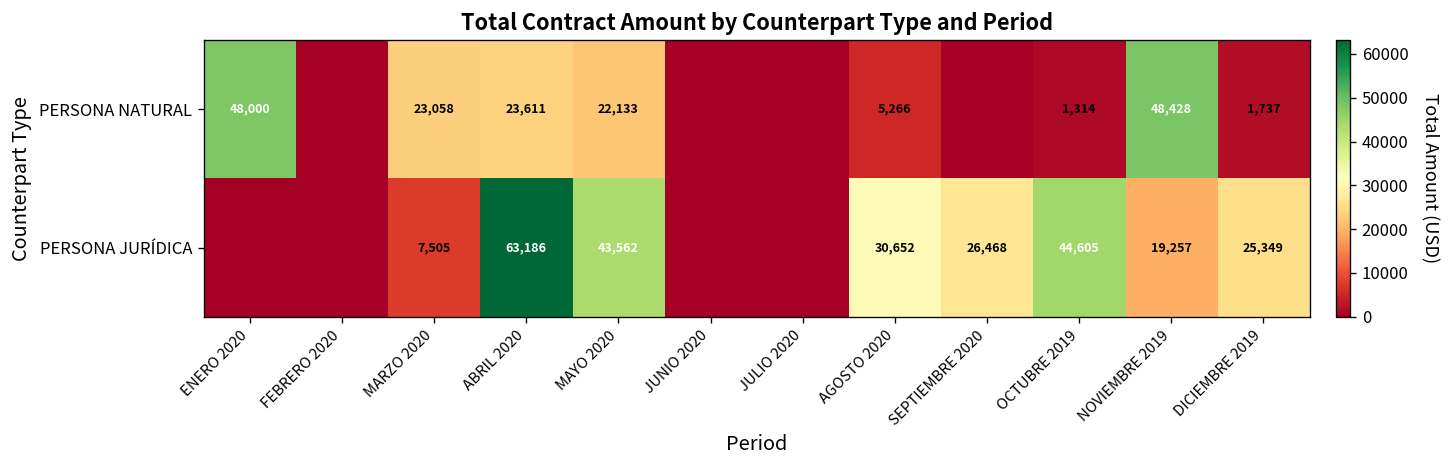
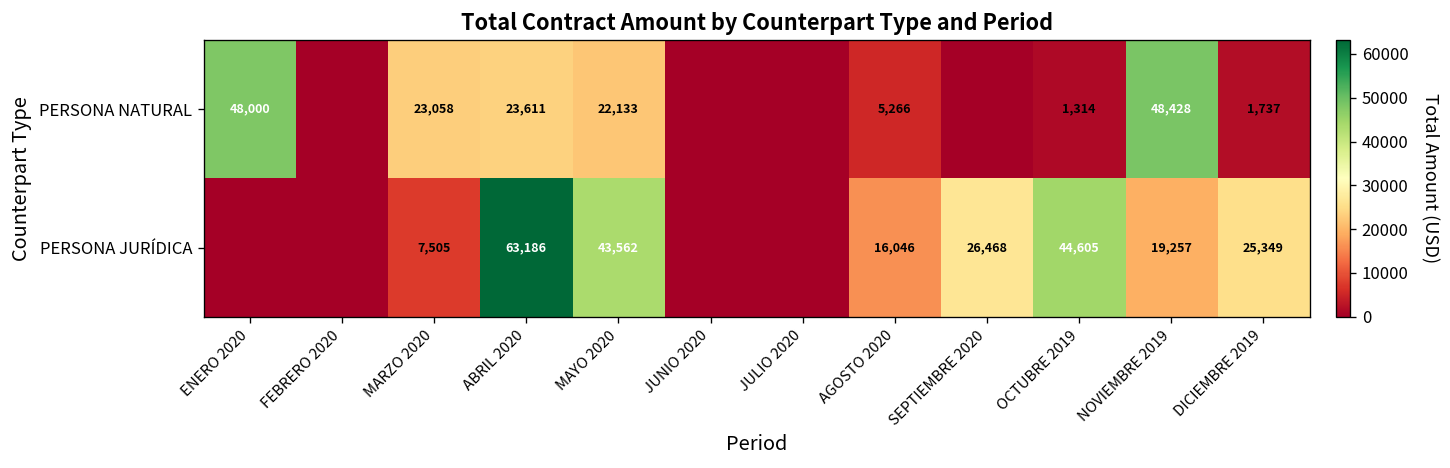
  {
    "PERSONA NATURAL": {
      "ENERO 2020": "48,000",
      "MARZO 2020": "23,058",
      "ABRIL 2020": "23,611",
      "MAYO 2020": "22,133",
      "AGOSTO 2020": "5,266",
      "OCTUBRE 2019": "1,314",
      "NOVIEMBRE 2019": "48,428",
      "DICIEMBRE 2019": "1,737"
    },
    "PERSONA JURÍDICA": {
      "MARZO 2020": "7,505",
      "ABRIL 2020": "63,186",
      "MAYO 2020": "43,562",
-     "AGOSTO 2020": "30,652",
+     "AGOSTO 2020": "16,046",
      "SEPTIEMBRE 2020": "26,468",
      "OCTUBRE 2019": "44,605",
      "NOVIEMBRE 2019": "19,257",
      "DICIEMBRE 2019": "25,349"
    }
  }
